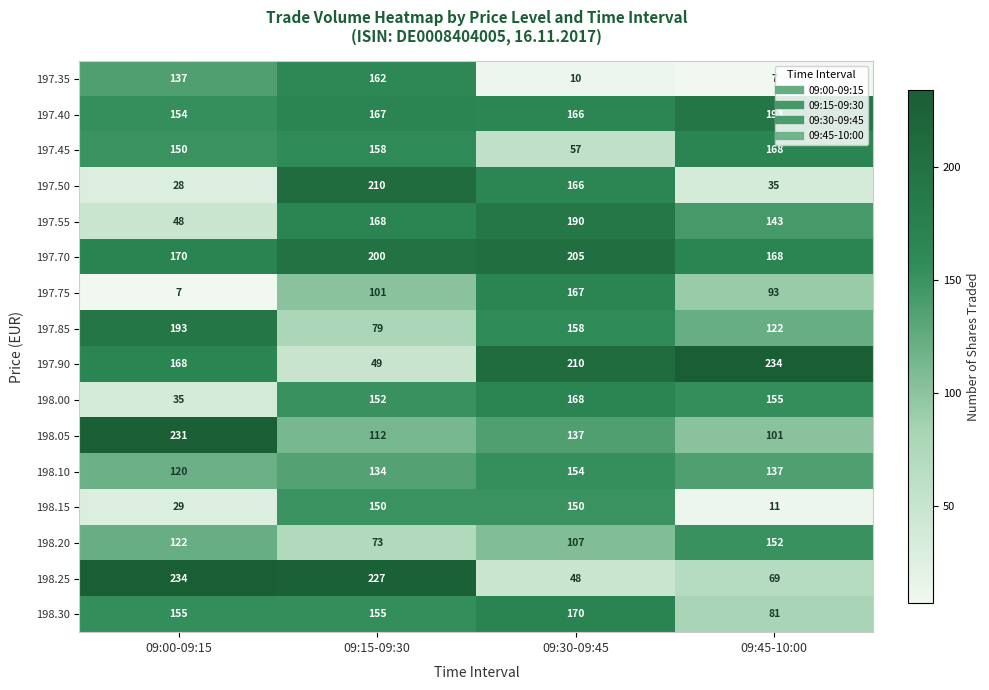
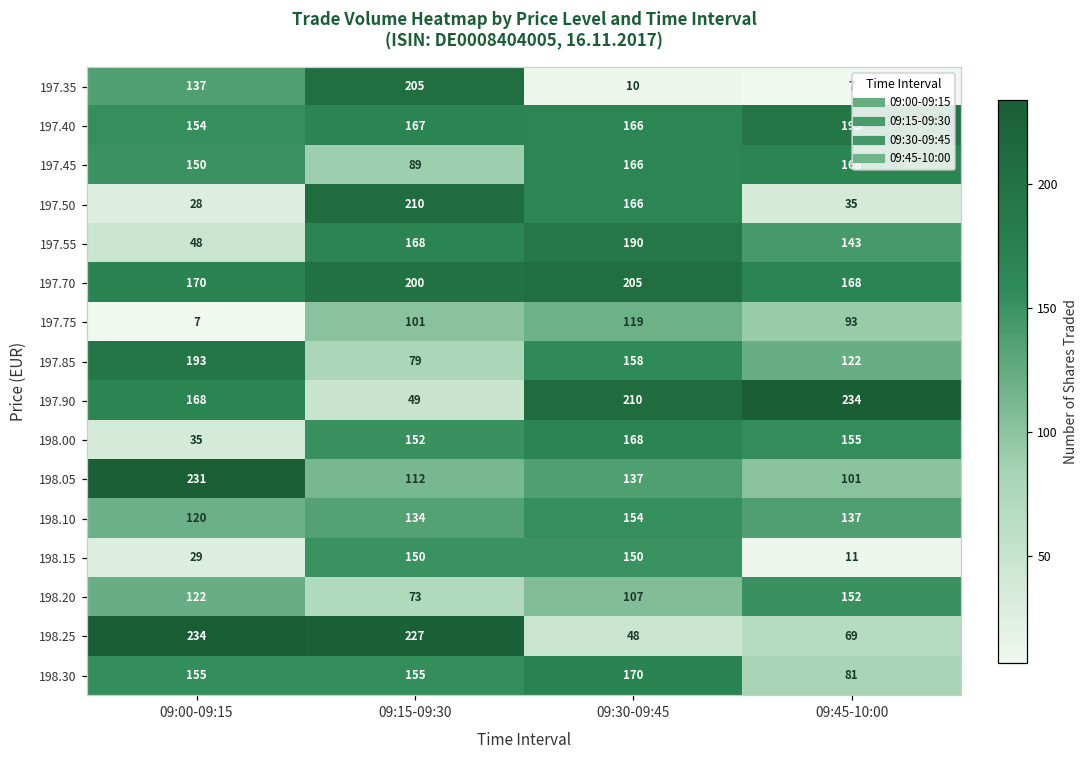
  {
    "197.35": {
      "09:00-09:15": 137,
-     "09:15-09:30": 162,
+     "09:15-09:30": 205,
      "09:30-09:45": 10
    },
    "197.40": {
      "09:00-09:15": 154,
      "09:15-09:30": 167,
      "09:30-09:45": 166
    },
    "197.45": {
      "09:00-09:15": 150,
-     "09:15-09:30": 158,
-     "09:30-09:45": 57
+     "09:15-09:30": 89,
+     "09:30-09:45": 166
    },
    "197.50": {
      "09:00-09:15": 28,
      "09:15-09:30": 210,
      "09:30-09:45": 166,
      "09:45-10:00": 35
    },
    "197.55": {
      "09:00-09:15": 48,
      "09:15-09:30": 168,
      "09:30-09:45": 190,
      "09:45-10:00": 143
    },
    "197.70": {
      "09:00-09:15": 170,
      "09:15-09:30": 200,
      "09:30-09:45": 205,
      "09:45-10:00": 168
    },
    "197.75": {
      "09:00-09:15": 7,
      "09:15-09:30": 101,
-     "09:30-09:45": 167,
+     "09:30-09:45": 119,
      "09:45-10:00": 93
    },
    "197.85": {
      "09:00-09:15": 193,
      "09:15-09:30": 79,
      "09:30-09:45": 158,
      "09:45-10:00": 122
    },
    "197.90": {
      "09:00-09:15": 168,
      "09:15-09:30": 49,
      "09:30-09:45": 210,
      "09:45-10:00": 234
    },
    "198.00": {
      "09:00-09:15": 35,
      "09:15-09:30": 152,
      "09:30-09:45": 168,
      "09:45-10:00": 155
    },
    "198.05": {
      "09:00-09:15": 231,
      "09:15-09:30": 112,
      "09:30-09:45": 137,
      "09:45-10:00": 101
    },
    "198.10": {
      "09:00-09:15": 120,
      "09:15-09:30": 134,
      "09:30-09:45": 154,
      "09:45-10:00": 137
    },
    "198.15": {
      "09:00-09:15": 29,
      "09:15-09:30": 150,
      "09:30-09:45": 150,
      "09:45-10:00": 11
    },
    "198.20": {
      "09:00-09:15": 122,
      "09:15-09:30": 73,
      "09:30-09:45": 107,
      "09:45-10:00": 152
    },
    "198.25": {
      "09:00-09:15": 234,
      "09:15-09:30": 227,
      "09:30-09:45": 48,
      "09:45-10:00": 69
    },
    "198.30": {
      "09:00-09:15": 155,
      "09:15-09:30": 155,
      "09:30-09:45": 170,
      "09:45-10:00": 81
    }
  }
